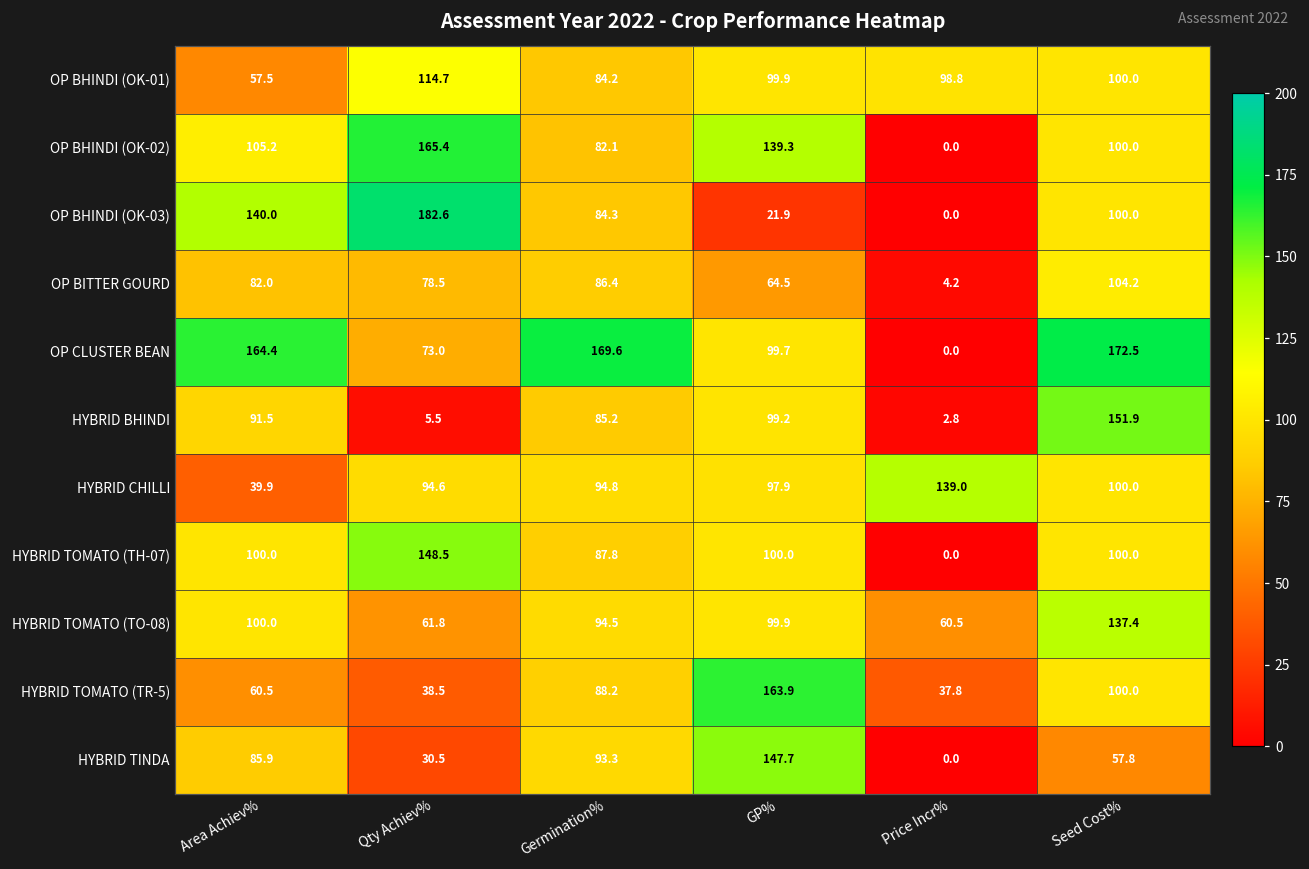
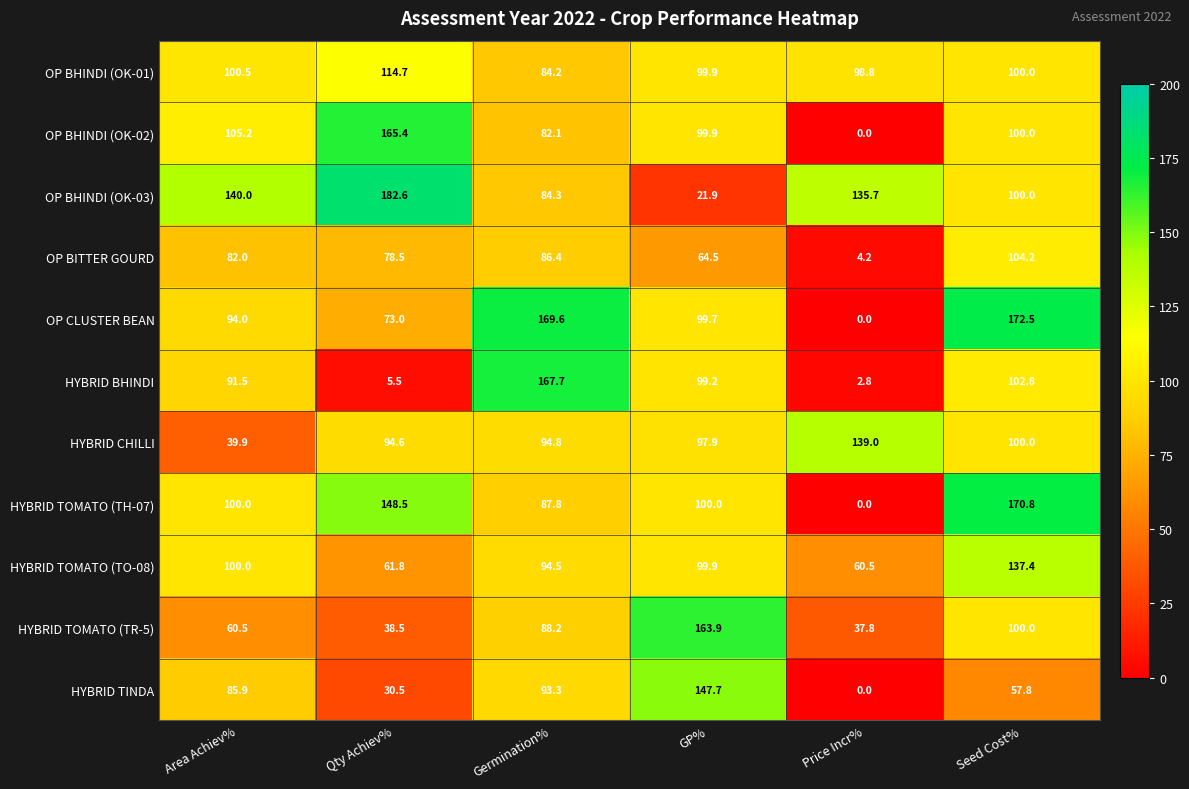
  {
    "OP BHINDI (OK-01)": {
-     "Area Achiev%": 57.5,
+     "Area Achiev%": 100.5,
      "Qty Achiev%": 114.7,
      "Germination%": 84.2,
      "GP%": 99.9,
      "Price Incr%": 98.8,
      "Seed Cost%": 100.0
    },
    "OP BHINDI (OK-02)": {
      "Area Achiev%": 105.2,
      "Qty Achiev%": 165.4,
      "Germination%": 82.1,
-     "GP%": 139.3,
+     "GP%": 99.9,
      "Price Incr%": 0.0,
      "Seed Cost%": 100.0
    },
    "OP BHINDI (OK-03)": {
      "Area Achiev%": 140.0,
      "Qty Achiev%": 182.6,
      "Germination%": 84.3,
      "GP%": 21.9,
-     "Price Incr%": 0.0,
+     "Price Incr%": 135.7,
      "Seed Cost%": 100.0
    },
    "OP BITTER GOURD": {
      "Area Achiev%": 82.0,
      "Qty Achiev%": 78.5,
      "Germination%": 86.4,
      "GP%": 64.5,
      "Price Incr%": 4.2,
      "Seed Cost%": 104.2
    },
    "OP CLUSTER BEAN": {
-     "Area Achiev%": 164.4,
+     "Area Achiev%": 94.0,
      "Qty Achiev%": 73.0,
      "Germination%": 169.6,
      "GP%": 99.7,
      "Price Incr%": 0.0,
      "Seed Cost%": 172.5
    },
    "HYBRID BHINDI": {
      "Area Achiev%": 91.5,
      "Qty Achiev%": 5.5,
-     "Germination%": 85.2,
+     "Germination%": 167.7,
      "GP%": 99.2,
      "Price Incr%": 2.8,
-     "Seed Cost%": 151.9
+     "Seed Cost%": 102.8
    },
    "HYBRID CHILLI": {
      "Area Achiev%": 39.9,
      "Qty Achiev%": 94.6,
      "Germination%": 94.8,
      "GP%": 97.9,
      "Price Incr%": 139.0,
      "Seed Cost%": 100.0
    },
    "HYBRID TOMATO (TH-07)": {
      "Area Achiev%": 100.0,
      "Qty Achiev%": 148.5,
      "Germination%": 87.8,
      "GP%": 100.0,
      "Price Incr%": 0.0,
-     "Seed Cost%": 100.0
+     "Seed Cost%": 170.8
    },
    "HYBRID TOMATO (TO-08)": {
      "Area Achiev%": 100.0,
      "Qty Achiev%": 61.8,
      "Germination%": 94.5,
      "GP%": 99.9,
      "Price Incr%": 60.5,
      "Seed Cost%": 137.4
    },
    "HYBRID TOMATO (TR-5)": {
      "Area Achiev%": 60.5,
      "Qty Achiev%": 38.5,
      "Germination%": 88.2,
      "GP%": 163.9,
      "Price Incr%": 37.8,
      "Seed Cost%": 100.0
    },
    "HYBRID TINDA": {
      "Area Achiev%": 85.9,
      "Qty Achiev%": 30.5,
      "Germination%": 93.3,
      "GP%": 147.7,
      "Price Incr%": 0.0,
      "Seed Cost%": 57.8
    }
  }
